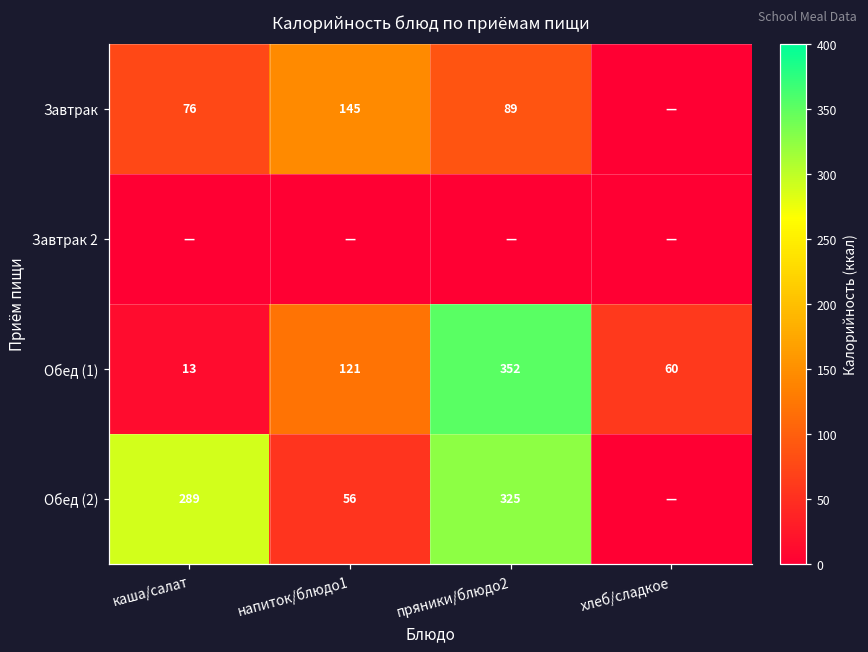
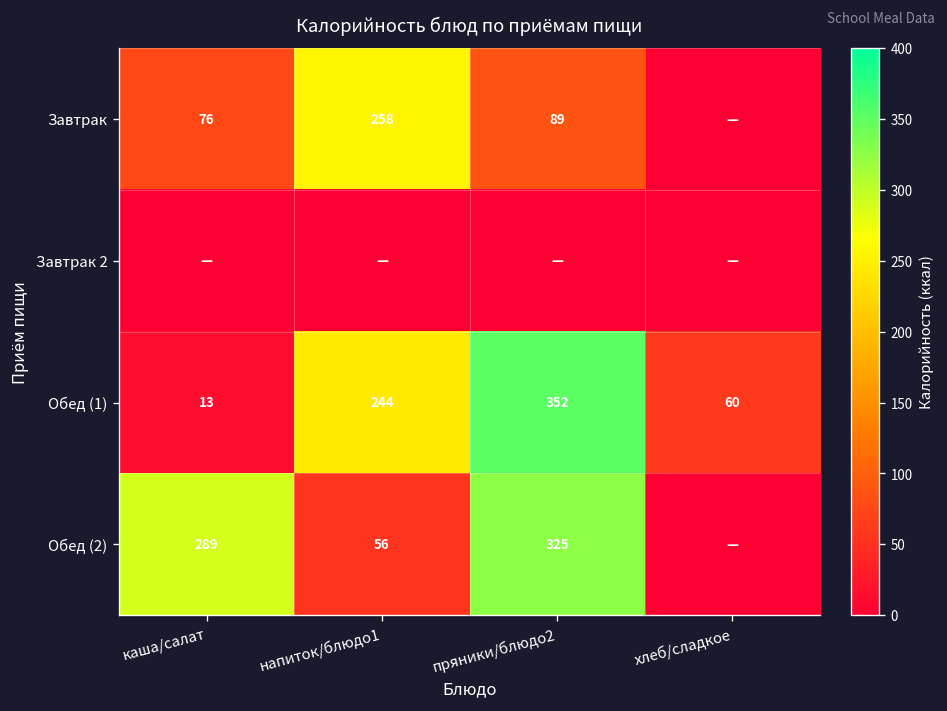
  {
    "Завтрак": {
      "каша/салат": 76,
-     "напиток/блюдо1": 145,
+     "напиток/блюдо1": 258,
      "пряники/блюдо2": 89
    },
    "Обед (1)": {
      "каша/салат": 13,
-     "напиток/блюдо1": 121,
+     "напиток/блюдо1": 244,
      "пряники/блюдо2": 352,
      "хлеб/сладкое": 60
    },
    "Обед (2)": {
      "каша/салат": 289,
      "напиток/блюдо1": 56,
      "пряники/блюдо2": 325
    }
  }
